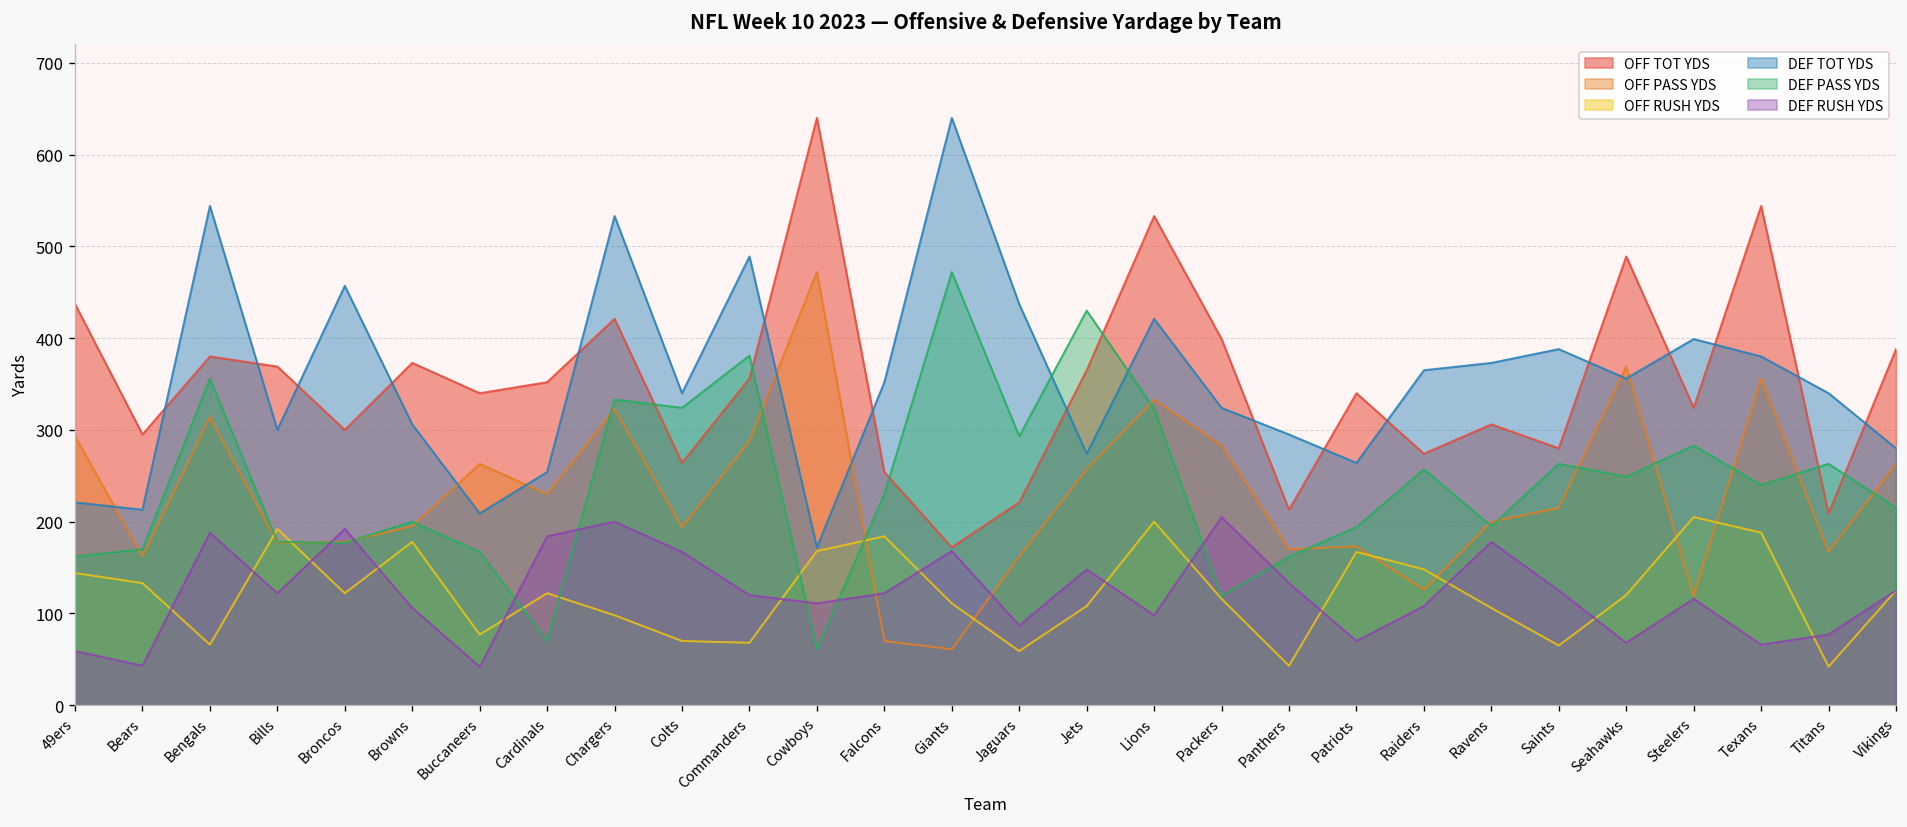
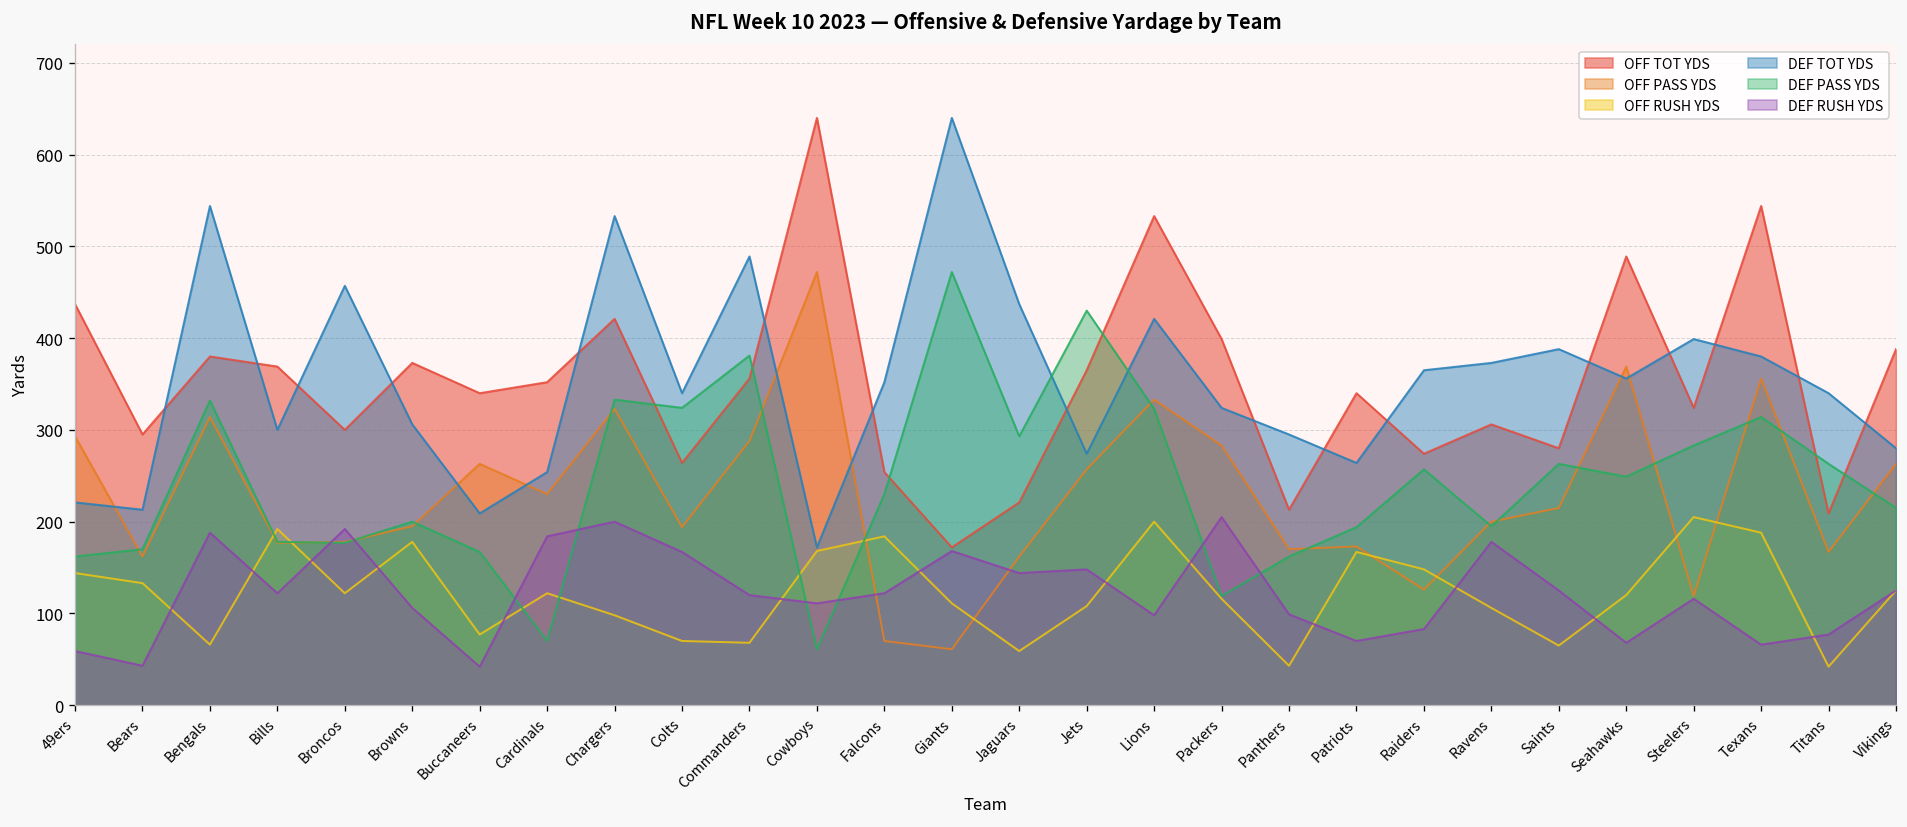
  {
    "DEF TOT YDS": {
      "49ers": 220,
      "Bears": 210,
      "Bengals": 540,
      "Bills": 300,
      "Broncos": 460,
      "Browns": 310,
      "Buccaneers": 210,
      "Cardinals": 250,
      "Chargers": 530,
      "Colts": 340,
      "Commanders": 490,
      "Cowboys": 170,
      "Falcons": 350,
      "Giants": 640,
      "Jaguars": 440,
      "Jets": 270,
      "Lions": 420,
      "Packers": 320,
      "Panthers": 300,
      "Patriots": 260,
      "Raiders": 370,
      "Ravens": 370,
      "Saints": 390,
      "Seahawks": 360,
      "Steelers": 400,
      "Texans": 380,
      "Titans": 340,
      "Vikings": 280
    },
    "DEF PASS YDS": {
      "49ers": 160,
      "Bears": 170,
-     "Bengals": 360,
+     "Bengals": 330,
      "Browns": 200,
      "Buccaneers": 170,
      "Cardinals": 70,
      "Chargers": 330,
      "Colts": 320,
      "Commanders": 380,
      "Cowboys": 60,
      "Falcons": 230,
      "Giants": 470,
      "Jaguars": 290,
      "Jets": 430,
      "Lions": 320,
      "Panthers": 160,
      "Patriots": 190,
      "Raiders": 260,
      "Ravens": 200,
      "Saints": 260,
      "Seahawks": 250,
      "Steelers": 280,
-     "Texans": 240,
+     "Texans": 310,
      "Titans": 260,
      "Vikings": 220
    },
    "DEF RUSH YDS": {
      "49ers": 60,
      "Bears": 40,
      "Bengals": 190,
      "Bills": 120,
      "Broncos": 190,
      "Browns": 110,
      "Buccaneers": 40,
      "Cardinals": 180,
      "Chargers": 200,
      "Colts": 170,
      "Commanders": 120,
      "Cowboys": 110,
      "Falcons": 120,
      "Giants": 170,
-     "Jaguars": 90,
+     "Jaguars": 140,
      "Jets": 150,
      "Lions": 100,
      "Packers": 210,
-     "Panthers": 130,
+     "Panthers": 100,
      "Patriots": 70,
-     "Raiders": 110,
+     "Raiders": 80,
      "Ravens": 180,
      "Saints": 130,
      "Seahawks": 70,
      "Texans": 70,
      "Titans": 80
    }
  }
